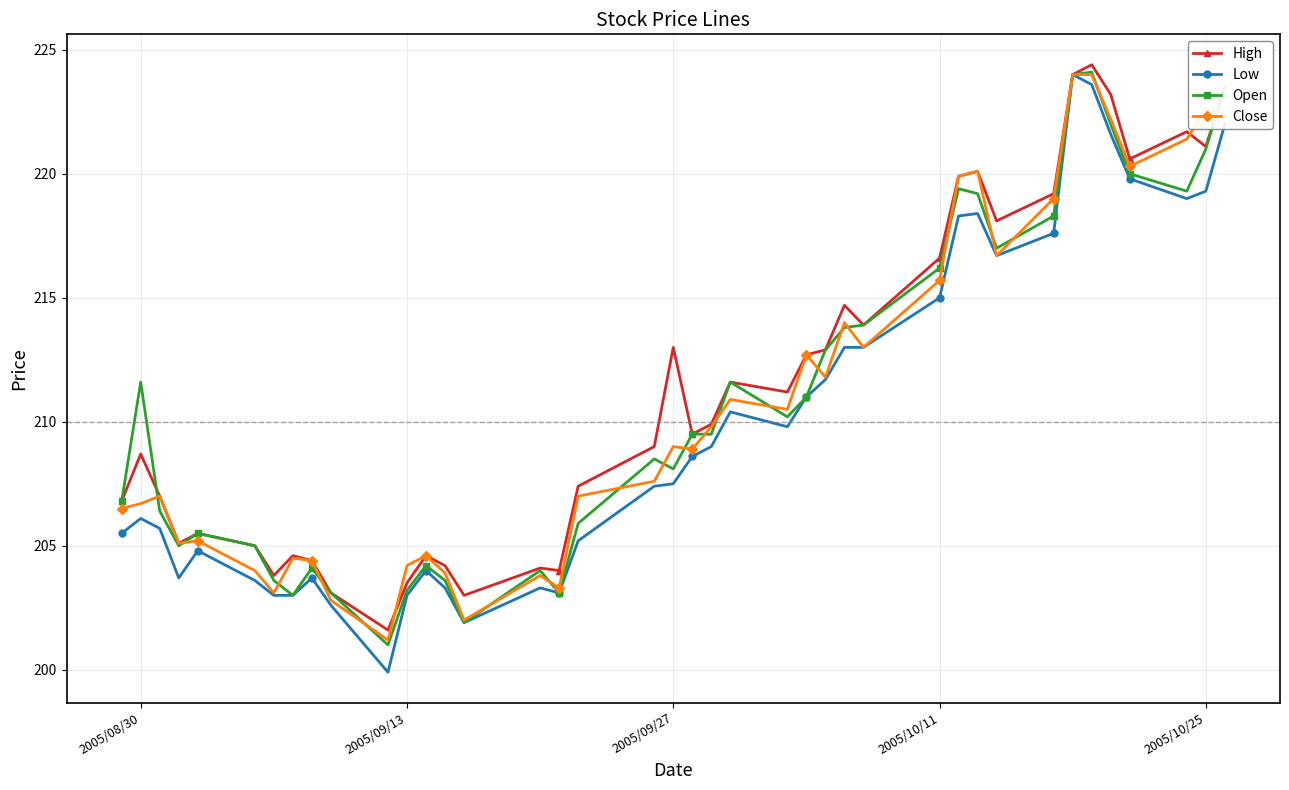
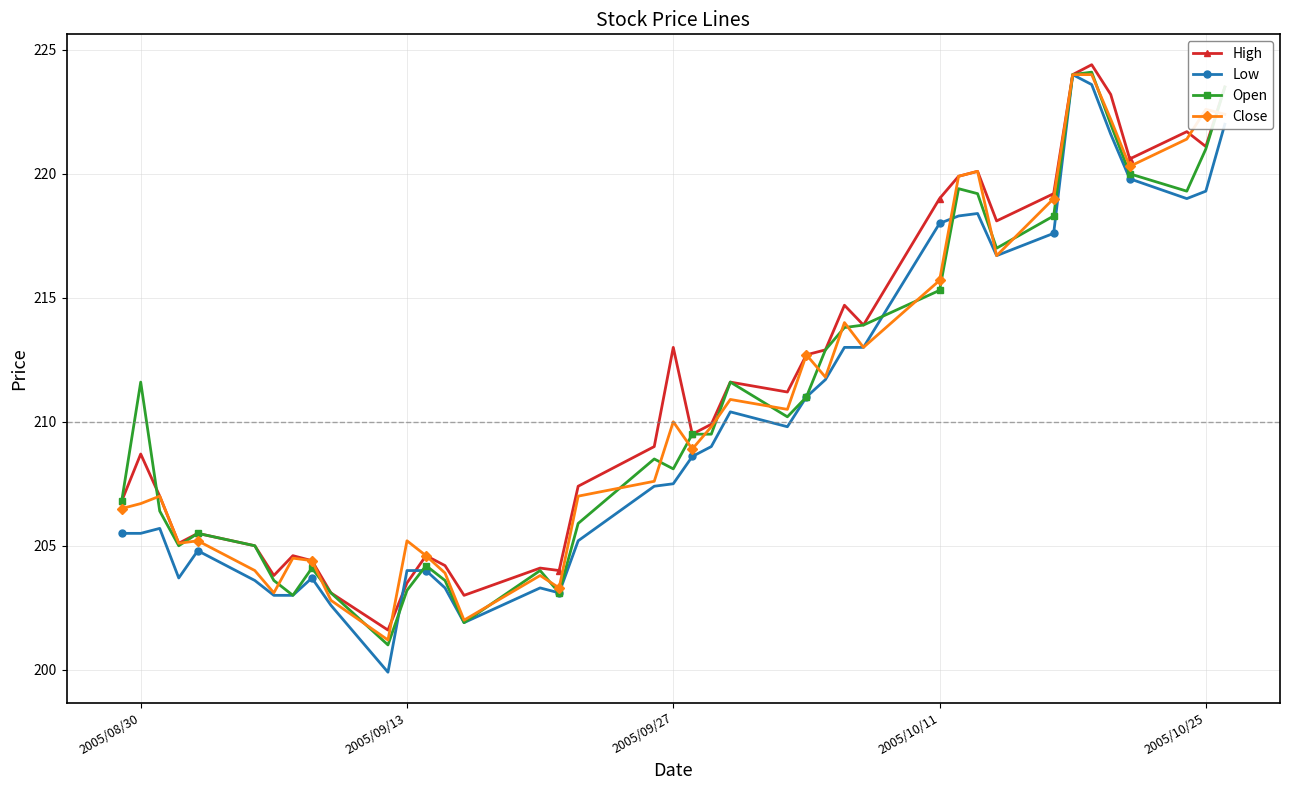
  {
    "High": {
      "2005/08/30": 208.7,
      "2005/09/13": 203.5,
      "2005/09/27": 213.0,
-     "2005/10/11": 216.6
+     "2005/10/11": 219.0
    },
    "Low": {
-     "2005/08/30": 206.1,
-     "2005/09/13": 203,
+     "2005/08/30": 205.5,
+     "2005/09/13": 204,
      "2005/09/27": 207.5,
-     "2005/10/11": 215,
+     "2005/10/11": 218,
      "2005/10/25": 219.3
    },
    "Open": {
      "2005/08/30": 211.6,
      "2005/09/13": 203.2,
      "2005/09/27": 208.1,
-     "2005/10/11": 216.2
+     "2005/10/11": 215.3
    },
    "Close": {
      "2005/08/30": 206.7,
-     "2005/09/13": 204.2,
-     "2005/09/27": 209,
+     "2005/09/13": 205.2,
+     "2005/09/27": 210,
      "2005/10/11": 215.7
    }
  }
